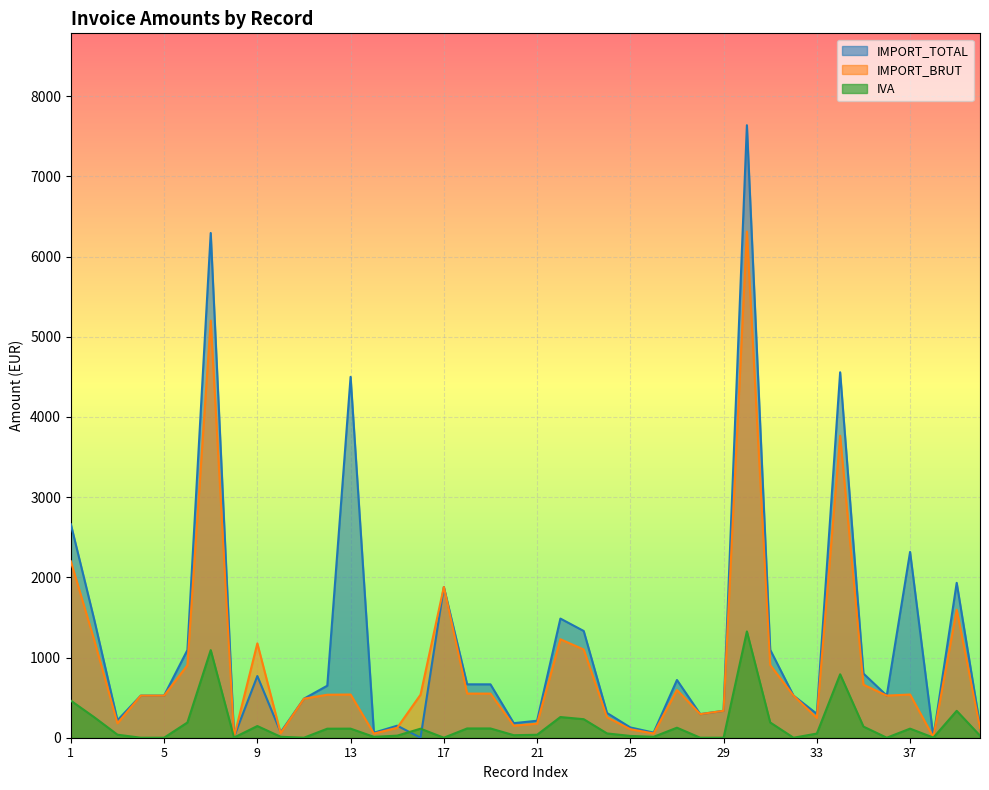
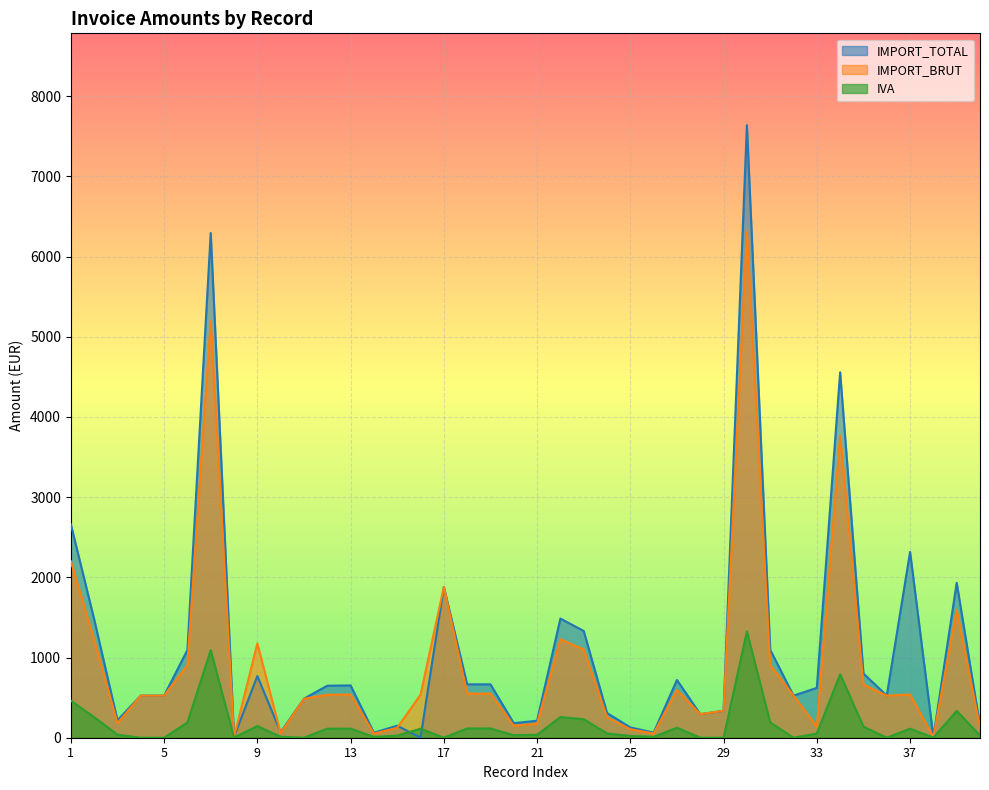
  {
    "IMPORT_TOTAL": {
      "1": 2700,
      "9": 800,
-     "13": 4500,
+     "13": 700,
      "21": 200,
-     "33": 300,
+     "33": 600,
      "37": 2300
    },
    "IMPORT_BRUT": {
      "1": 2200,
      "9": 1200,
      "13": 500,
      "21": 200,
-     "33": 200,
+     "33": 100,
      "37": 500
    },
    "IVA": {
      "1": 500,
      "5": 0,
      "9": 100,
      "13": 100,
      "17": 0,
      "21": 0,
      "25": 0,
      "29": 0,
      "33": 100,
      "37": 100
    }
  }
